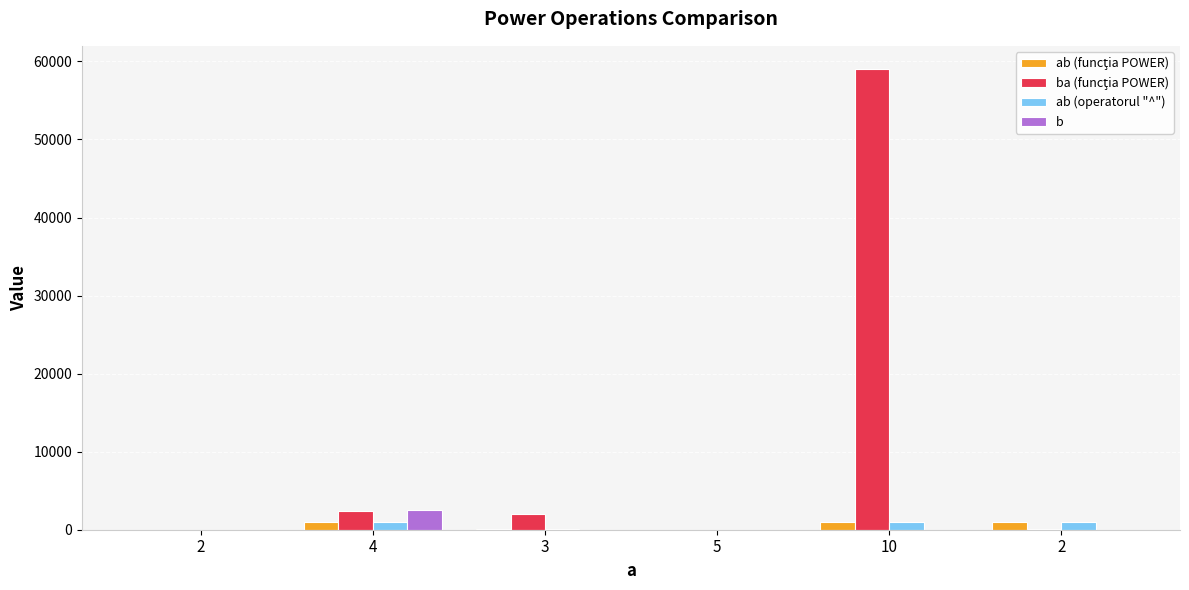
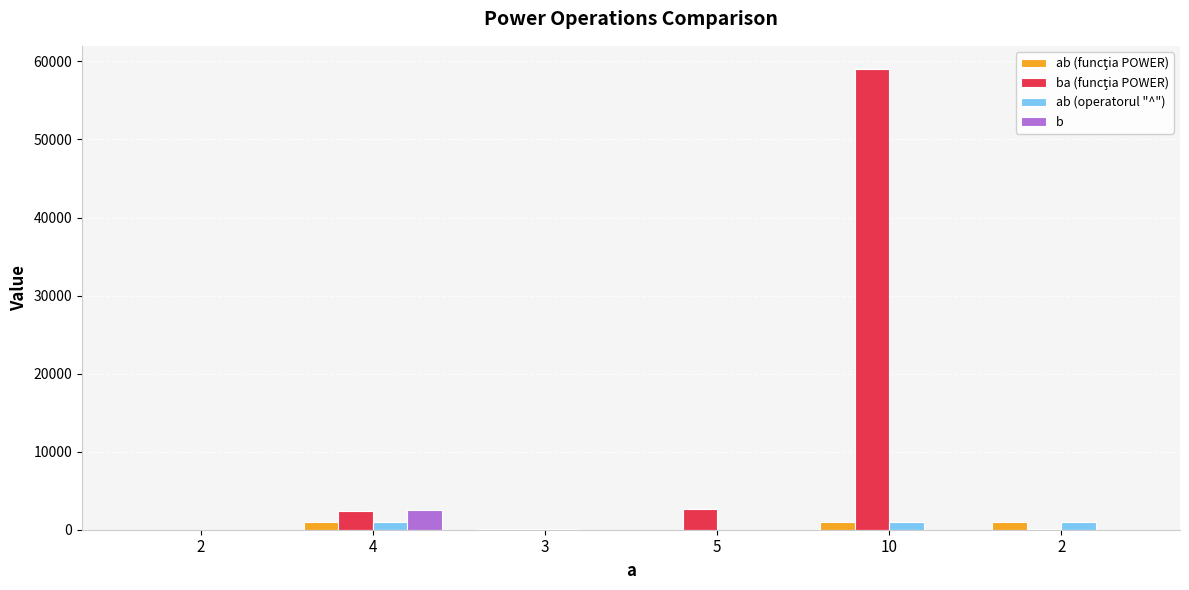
  {
    "ab (funcţia POWER)": {
      "4": 1000,
      "10": 1000
    },
    "ba (funcţia POWER)": {
      "4": 2000,
-     "3": 2000,
-     "5": 0,
+     "3": 0,
+     "5": 3000,
      "10": 59000
    },
    "ab (operatorul \"^\")": {
      "4": 1000,
      "10": 1000
    },
    "b": {
      "4": 3000
    }
  }
